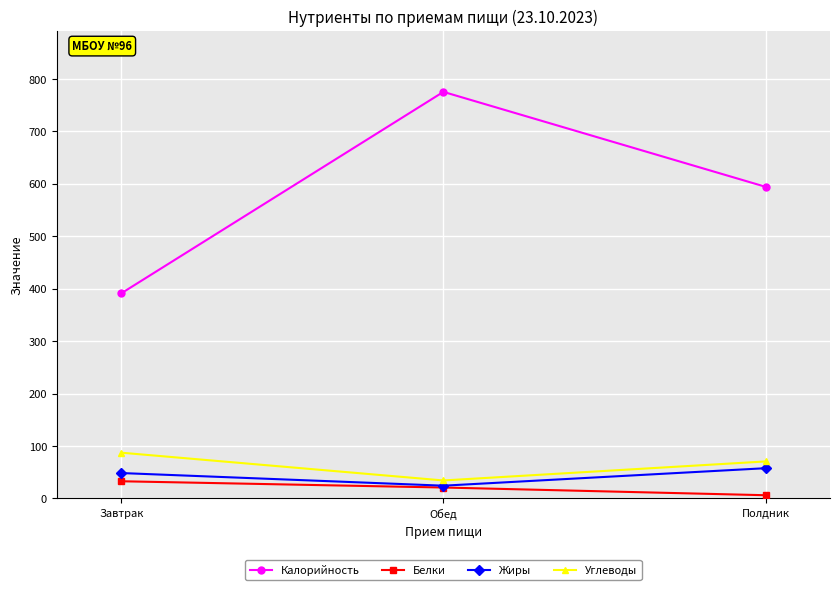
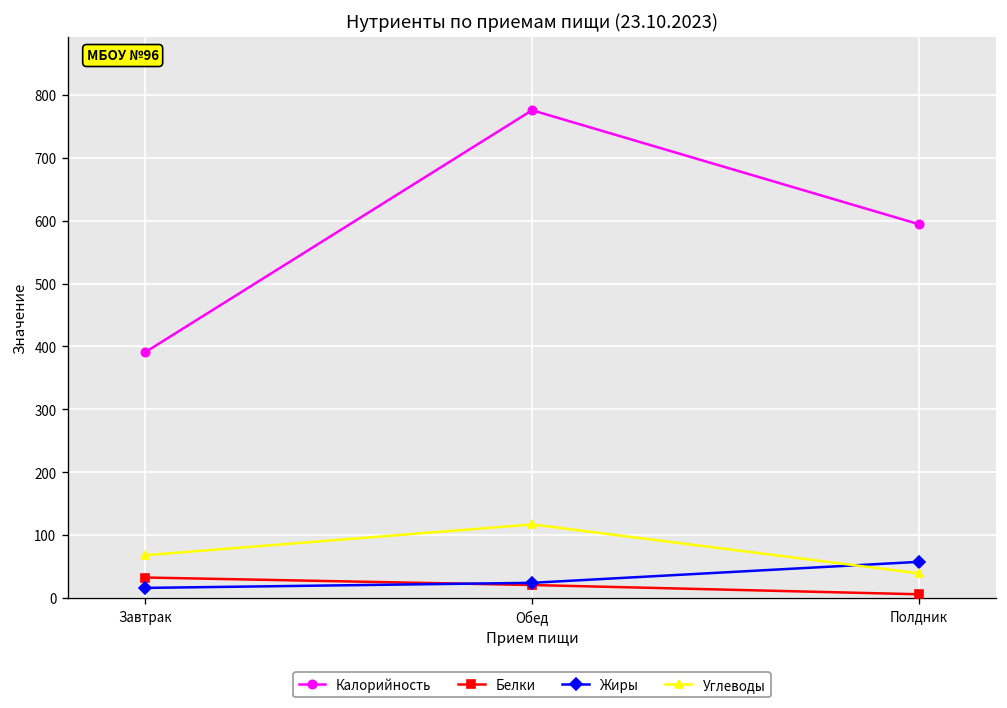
  {
    "Калорийность": {
      "Завтрак": 390,
      "Обед": 780,
      "Полдник": 590
    },
    "Белки": {
      "Завтрак": 30,
      "Полдник": 10
    },
    "Жиры": {
-     "Завтрак": 50,
+     "Завтрак": 20,
      "Полдник": 60
    },
    "Углеводы": {
-     "Завтрак": 90,
-     "Обед": 30,
-     "Полдник": 70
+     "Завтрак": 70,
+     "Обед": 120,
+     "Полдник": 40
    }
  }
